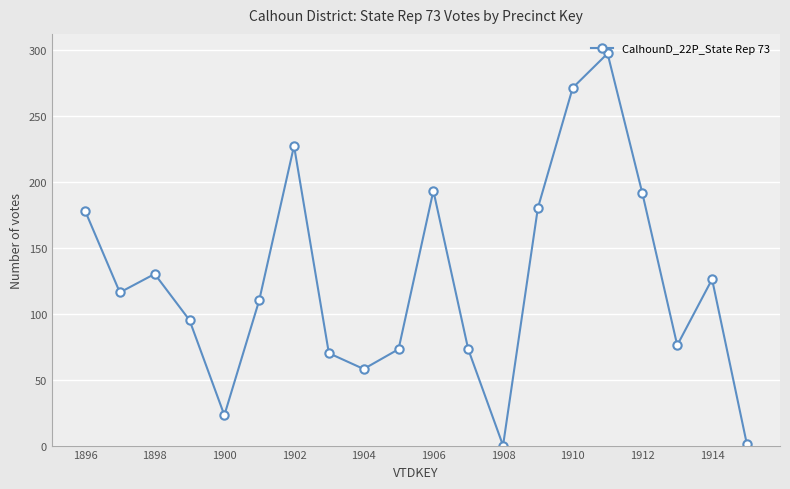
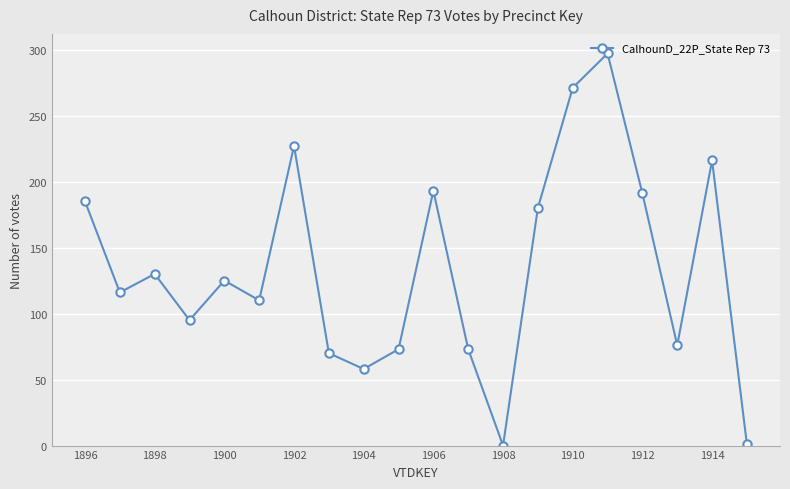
  {
-   "1896": 178,
+   "1896": 185,
    "1898": 130,
-   "1900": 23,
+   "1900": 125,
    "1902": 227,
    "1904": 58,
    "1906": 193,
    "1908": 0,
    "1910": 271,
    "1912": 191,
-   "1914": 126
+   "1914": 216
  }
